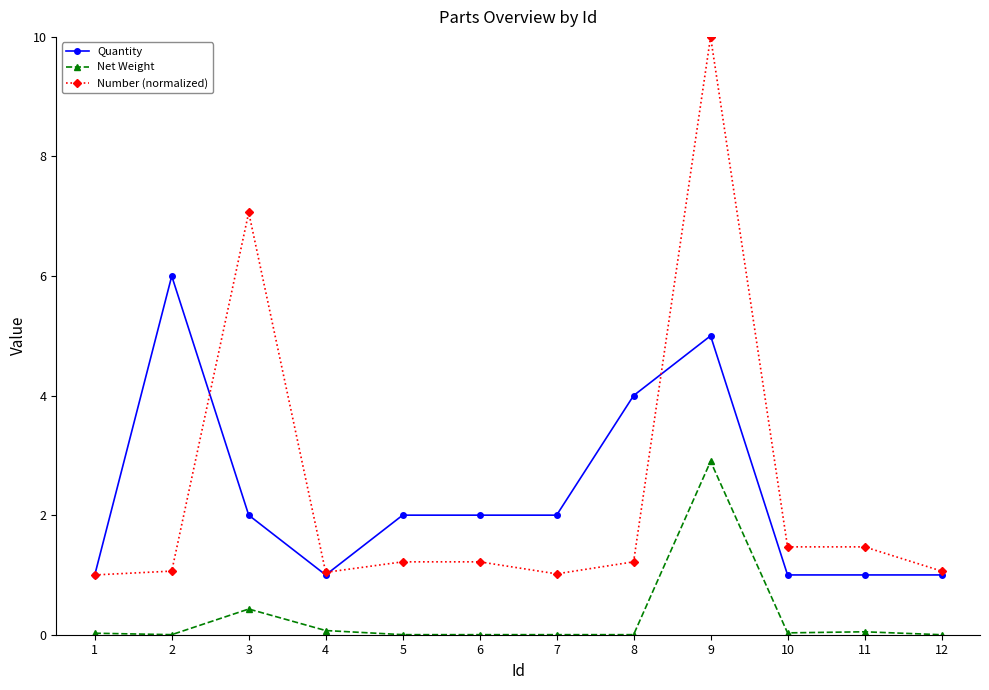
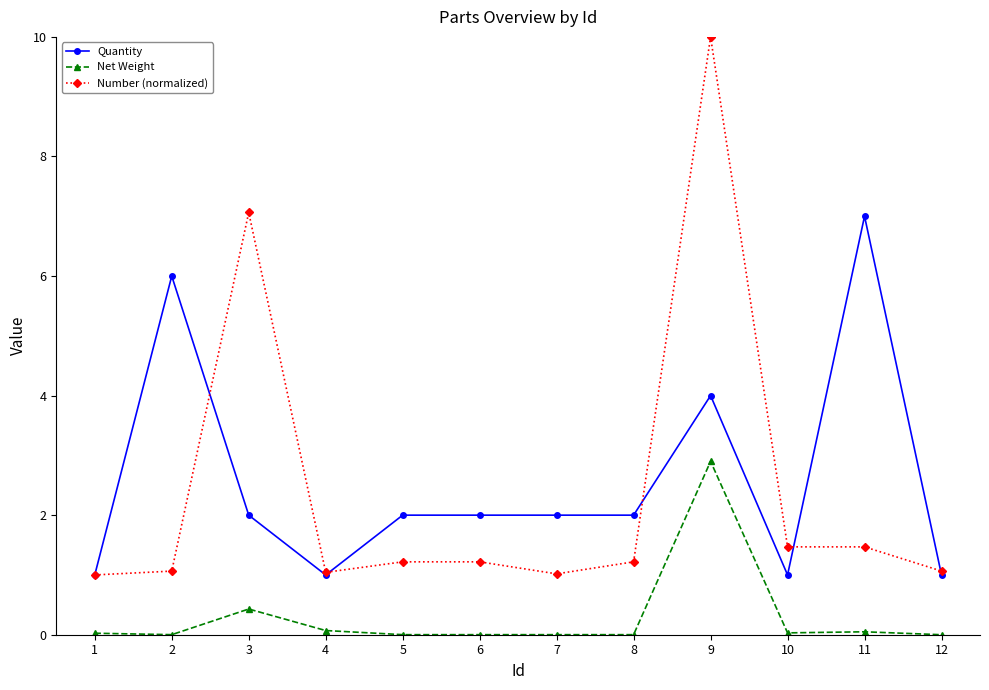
  {
    "Quantity": {
      "2": 6,
      "3": 2,
      "4": 1,
      "5": 2,
      "6": 2,
      "7": 2,
-     "8": 4,
-     "9": 5,
+     "8": 2,
+     "9": 4,
      "10": 1,
-     "11": 1,
+     "11": 7,
      "12": 1
    },
    "Net Weight": {
      "1": 0,
      "2": 0,
      "3": 0.4,
      "4": 0.1,
      "5": 0,
      "6": 0,
      "7": 0,
      "8": 0,
      "9": 2.9,
      "10": 0,
      "11": 0.0,
      "12": 0
    },
    "Number (normalized)": {
      "2": 1.1,
      "3": 7.1,
      "4": 1.0,
      "5": 1.2,
      "6": 1.2,
      "7": 1,
      "8": 1.2,
      "9": 10,
      "10": 1.5,
      "11": 1.5,
      "12": 1.1
    }
  }
